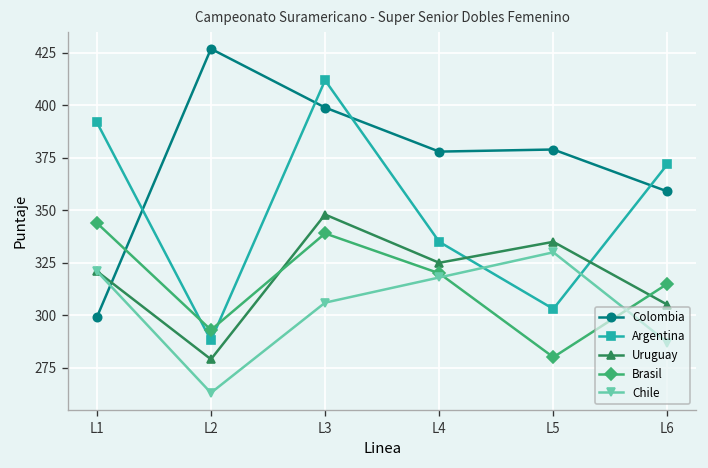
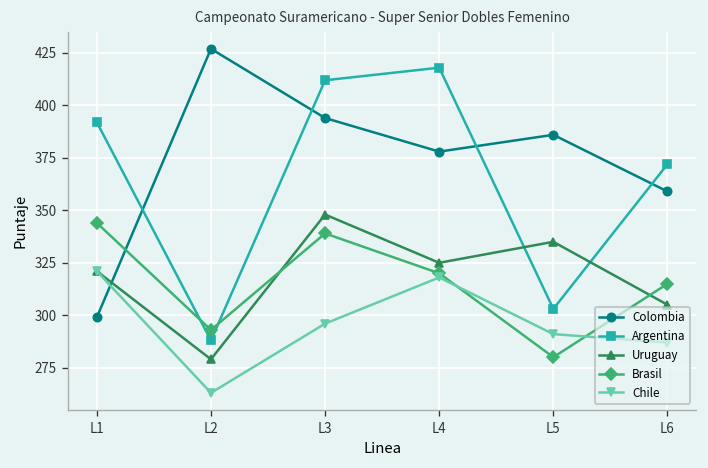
  {
    "Colombia": {
      "L1": 299,
      "L2": 427,
-     "L3": 399,
+     "L3": 394,
      "L4": 378,
-     "L5": 379,
+     "L5": 386,
      "L6": 359
    },
    "Argentina": {
      "L1": 392,
      "L2": 288,
      "L3": 412,
-     "L4": 335,
+     "L4": 418,
      "L5": 303,
      "L6": 372
    },
    "Chile": {
      "L2": 263,
-     "L3": 306,
+     "L3": 296,
      "L4": 318,
-     "L5": 330
+     "L5": 291
    }
  }
